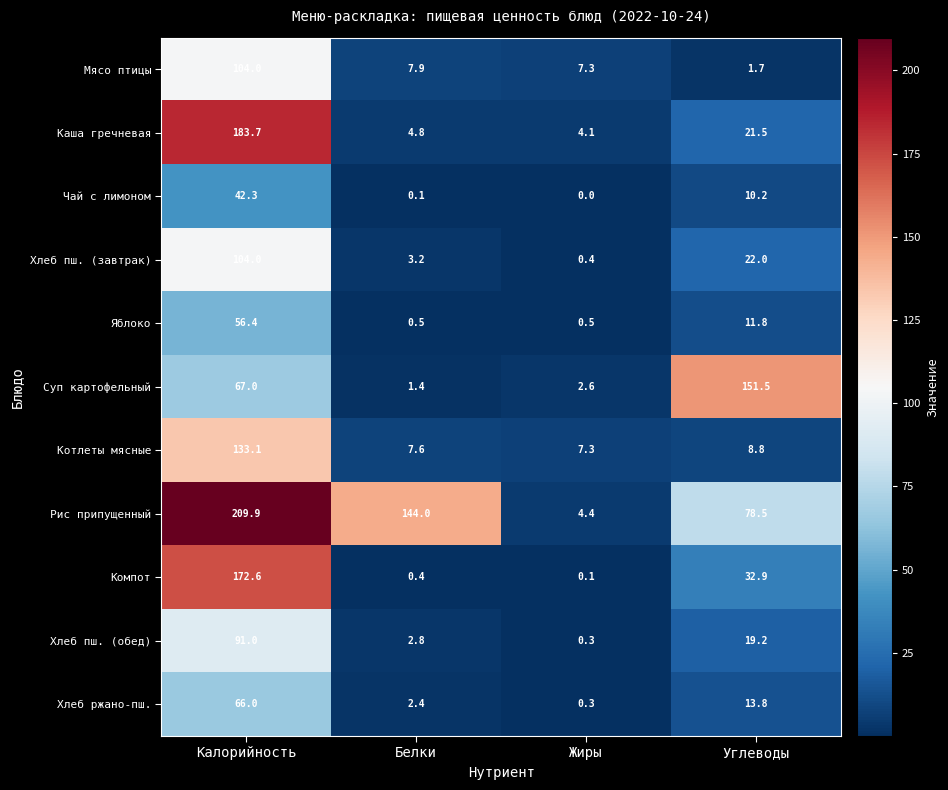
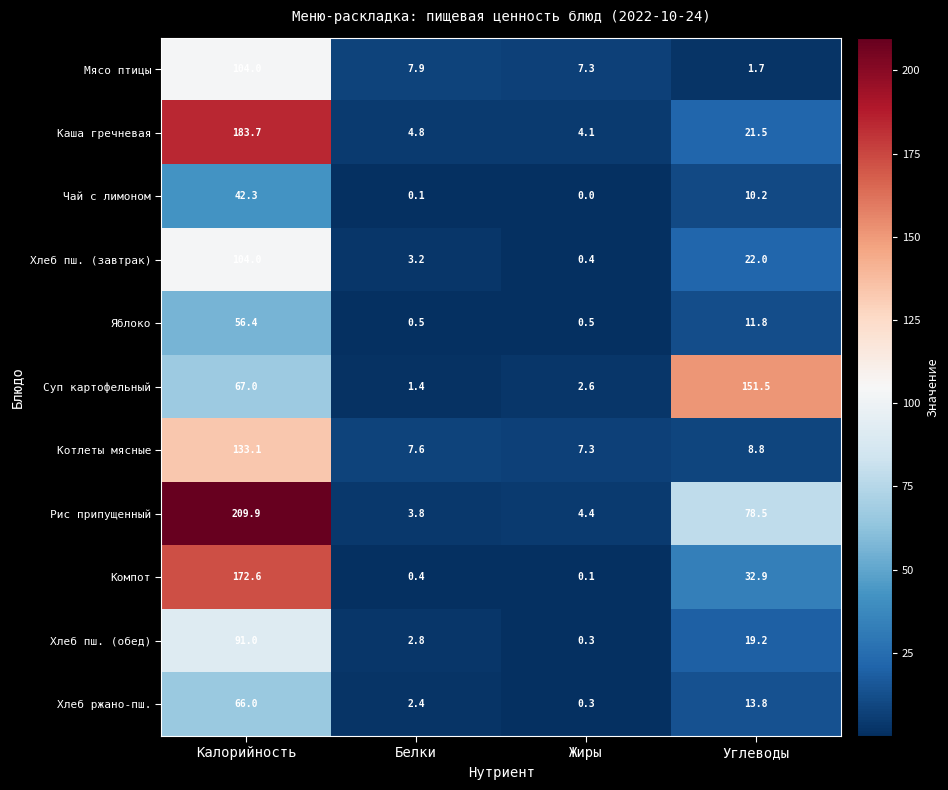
  {
    "Мясо птицы": {
      "Белки": 7.9,
      "Жиры": 7.3,
      "Углеводы": 1.7
    },
    "Каша гречневая": {
      "Калорийность": 183.7,
      "Белки": 4.8,
      "Жиры": 4.1,
      "Углеводы": 21.5
    },
    "Чай с лимоном": {
      "Калорийность": 42.3,
      "Белки": 0.1,
      "Жиры": 0.0,
      "Углеводы": 10.2
    },
    "Хлеб пш. (завтрак)": {
      "Белки": 3.2,
      "Жиры": 0.4,
      "Углеводы": 22.0
    },
    "Яблоко": {
      "Калорийность": 56.4,
      "Белки": 0.5,
      "Жиры": 0.5,
      "Углеводы": 11.8
    },
    "Суп картофельный": {
      "Калорийность": 67.0,
      "Белки": 1.4,
      "Жиры": 2.6,
      "Углеводы": 151.5
    },
    "Котлеты мясные": {
      "Калорийность": 133.1,
      "Белки": 7.6,
      "Жиры": 7.3,
      "Углеводы": 8.8
    },
    "Рис припущенный": {
      "Калорийность": 209.9,
-     "Белки": 144.0,
+     "Белки": 3.8,
      "Жиры": 4.4,
      "Углеводы": 78.5
    },
    "Компот": {
      "Калорийность": 172.6,
      "Белки": 0.4,
      "Жиры": 0.1,
      "Углеводы": 32.9
    },
    "Хлеб пш. (обед)": {
      "Белки": 2.8,
      "Жиры": 0.3,
      "Углеводы": 19.2
    },
    "Хлеб ржано-пш.": {
      "Калорийность": 66.0,
      "Белки": 2.4,
      "Жиры": 0.3,
      "Углеводы": 13.8
    }
  }
